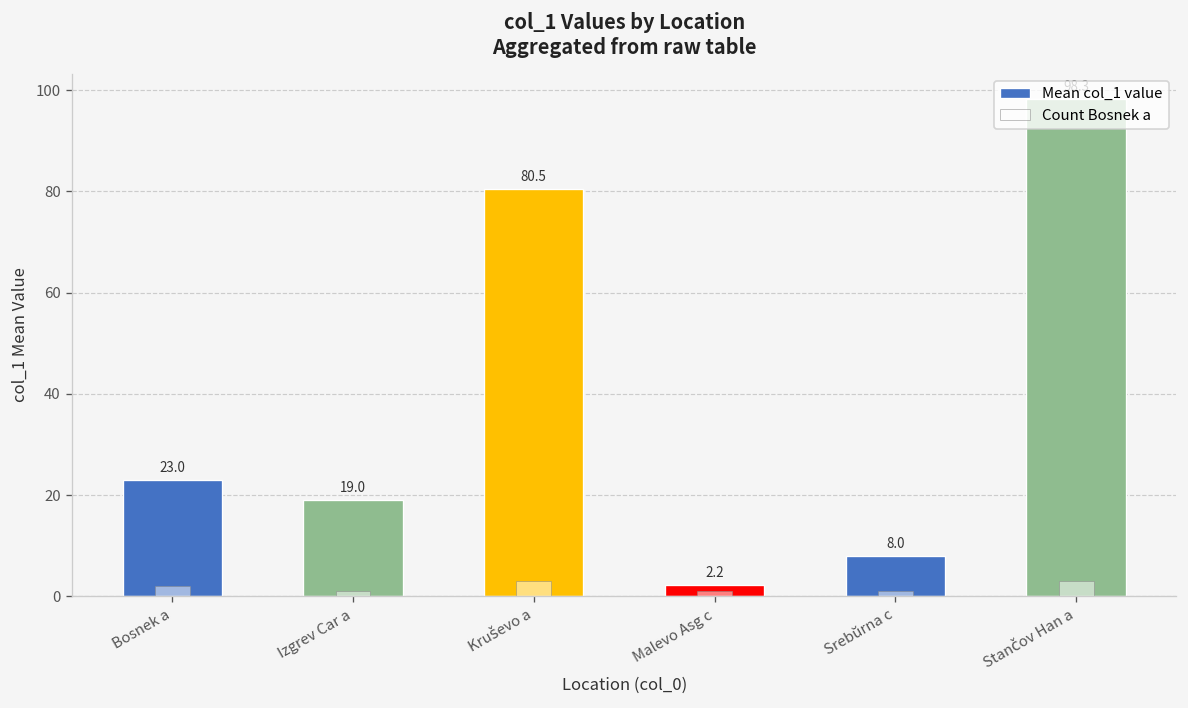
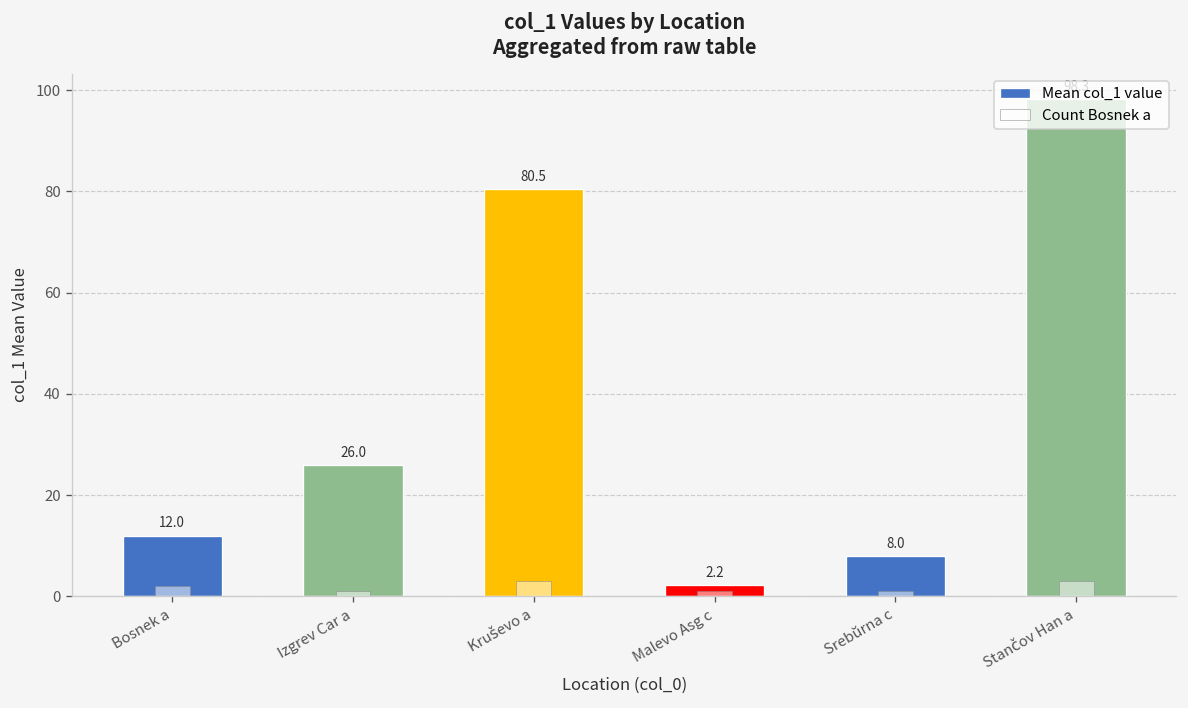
  {
    "Mean col_1 value": {
-     "Bosnek a": 23.0,
-     "Izgrev Car a": 19.0,
+     "Bosnek a": 12.0,
+     "Izgrev Car a": 26.0,
      "Kruševo a": 80.5,
      "Malevo Asg c": 2.2,
      "Srebŭrna c": 8.0
    }
  }
